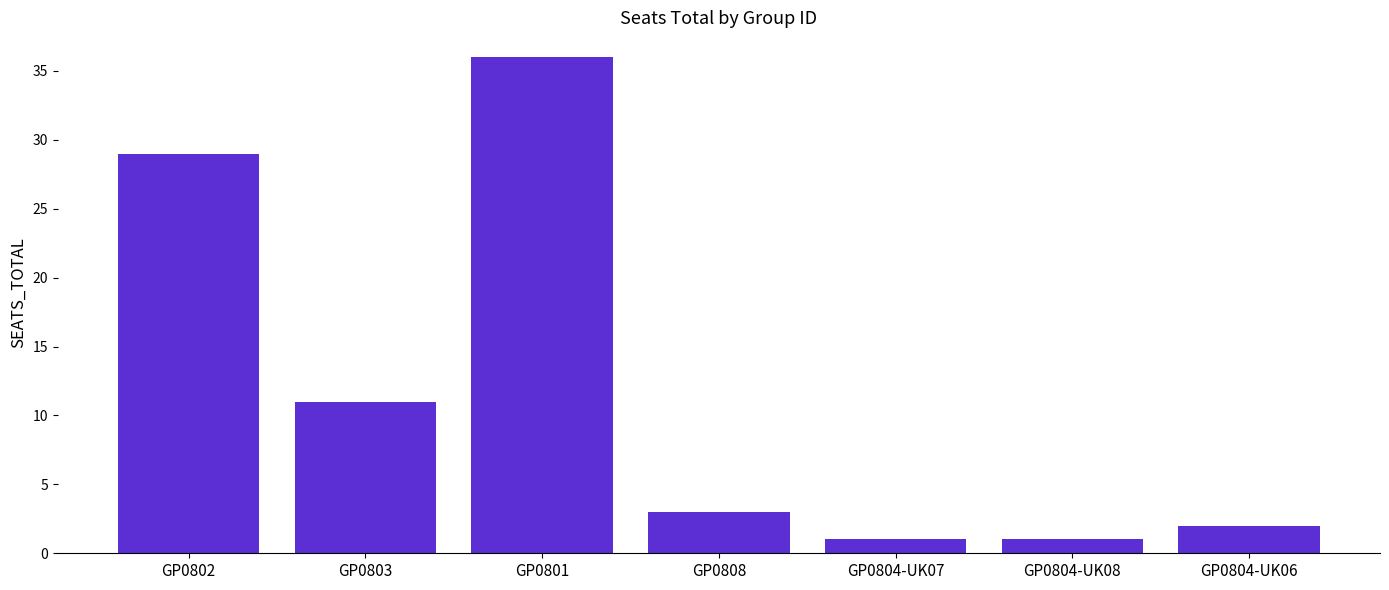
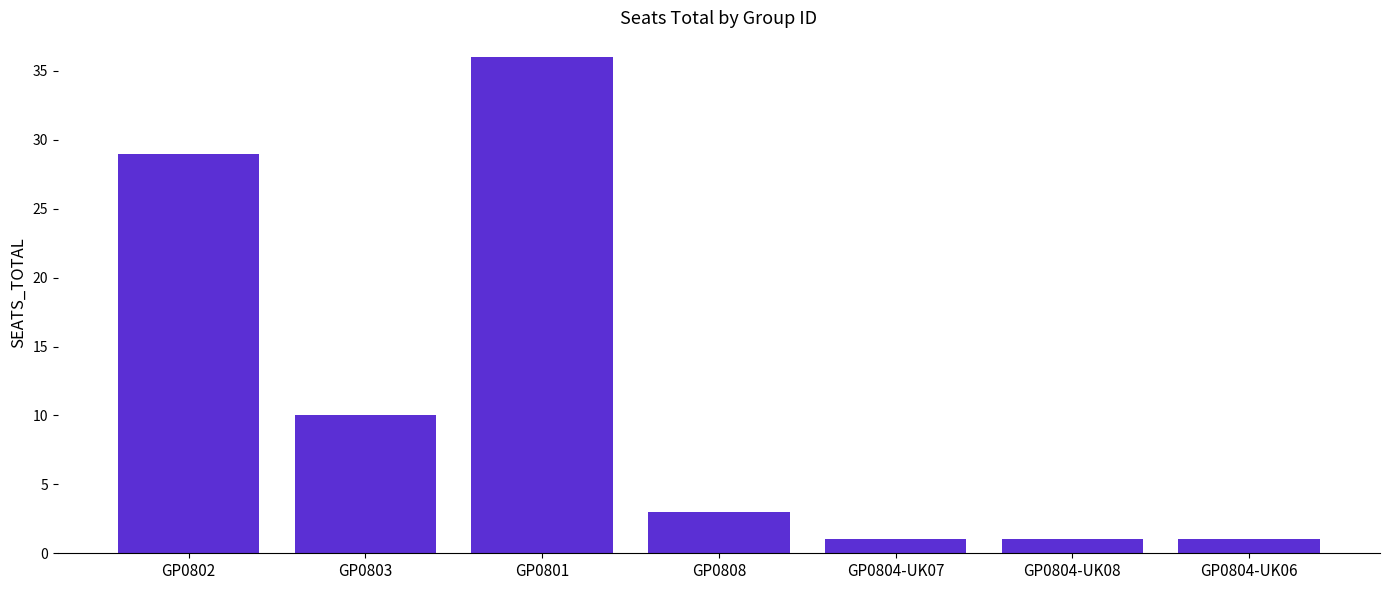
  {
    "GP0802": 29,
-   "GP0803": 11,
+   "GP0803": 10,
    "GP0801": 36,
    "GP0808": 3,
    "GP0804-UK07": 1,
    "GP0804-UK08": 1,
-   "GP0804-UK06": 2
+   "GP0804-UK06": 1
  }
